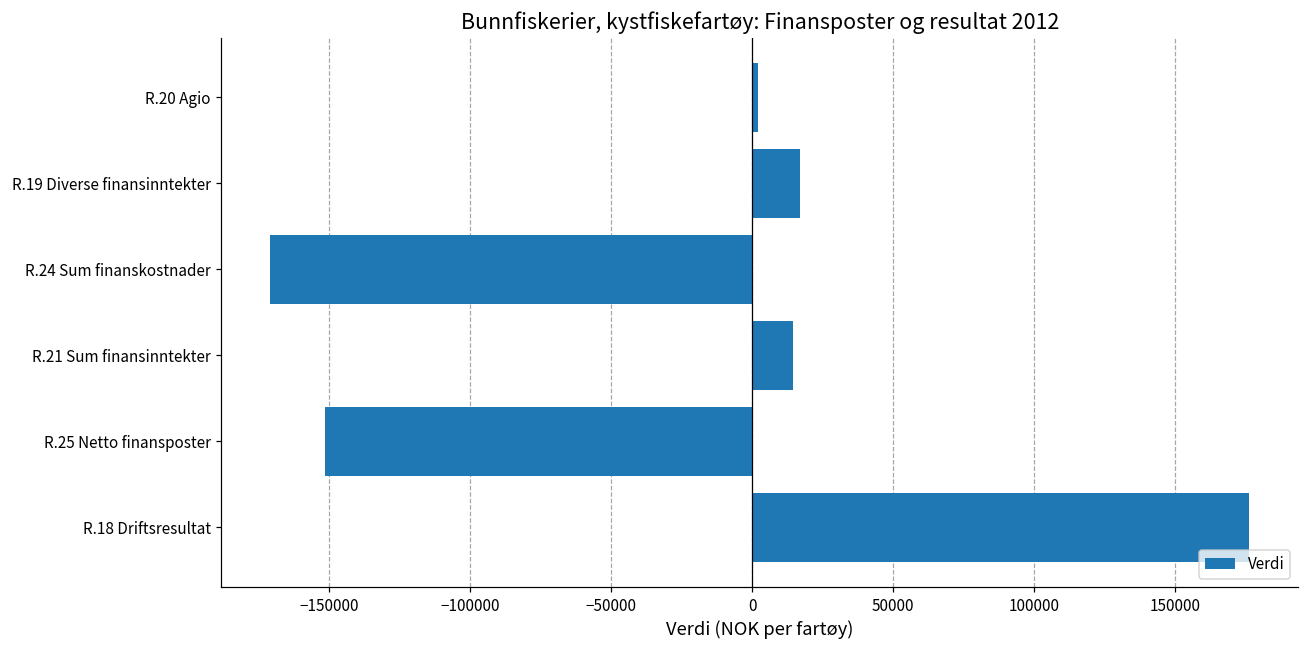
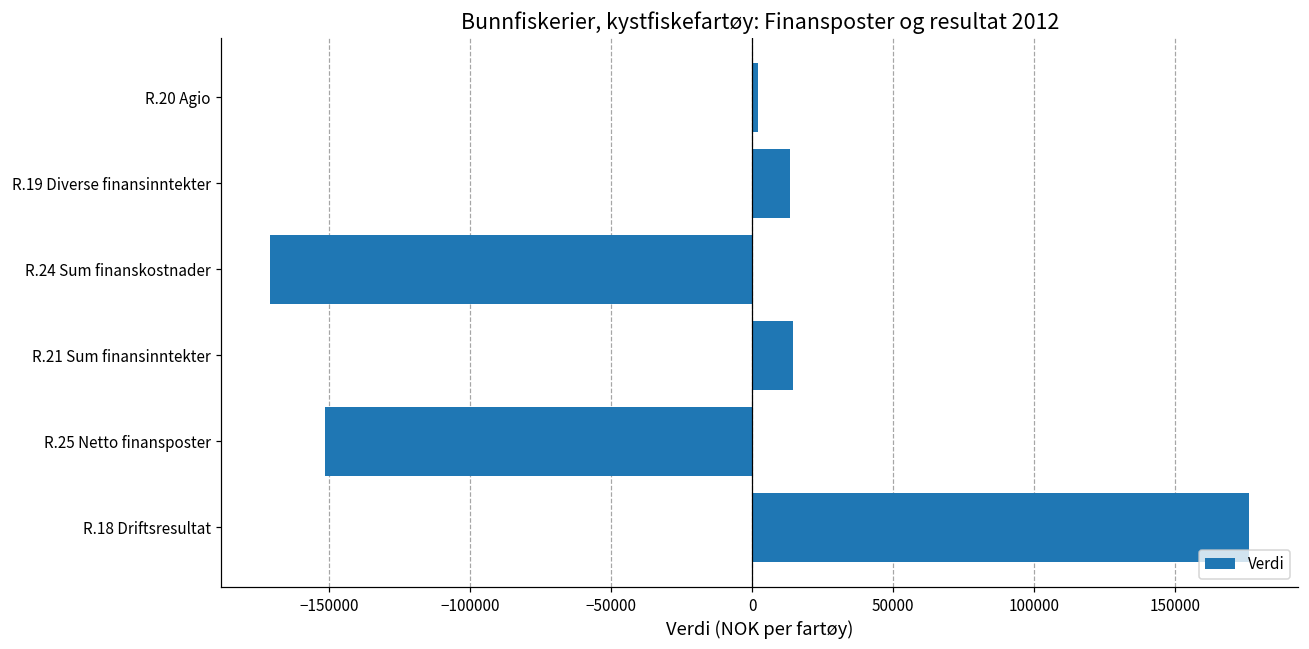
  {
    "R.20 Agio": 2000,
-   "R.19 Diverse finansinntekter": 17000,
+   "R.19 Diverse finansinntekter": 13000,
    "R.24 Sum finanskostnader": -171000,
    "R.21 Sum finansinntekter": 14000,
    "R.25 Netto finansposter": -152000,
    "R.18 Driftsresultat": 176000
  }
